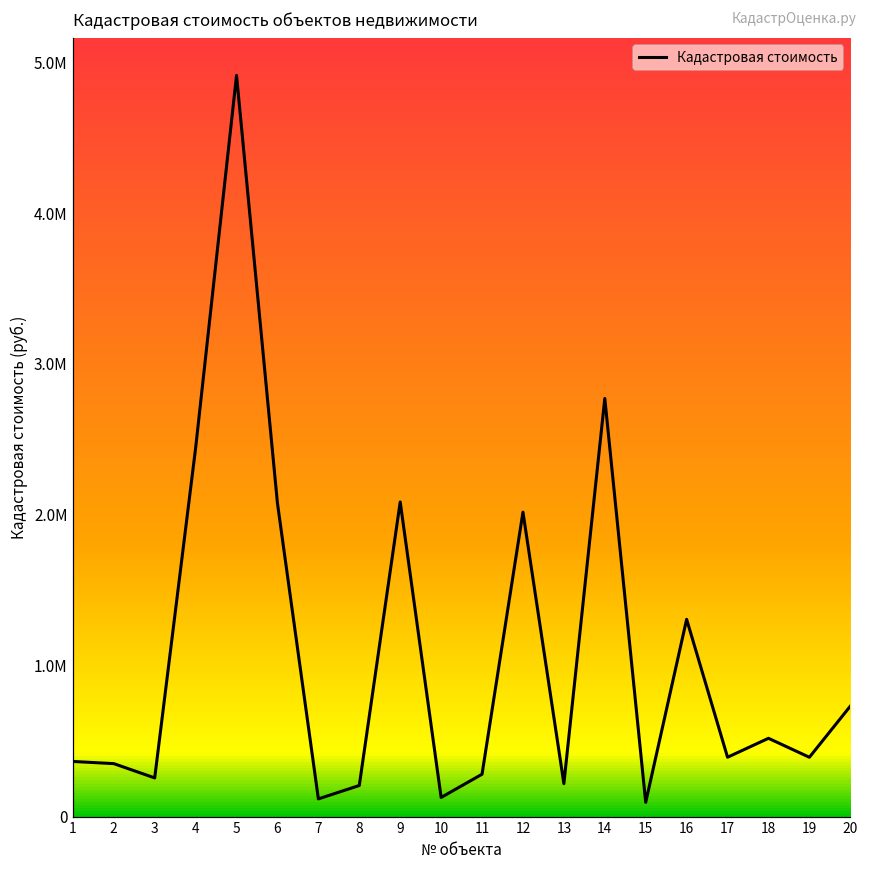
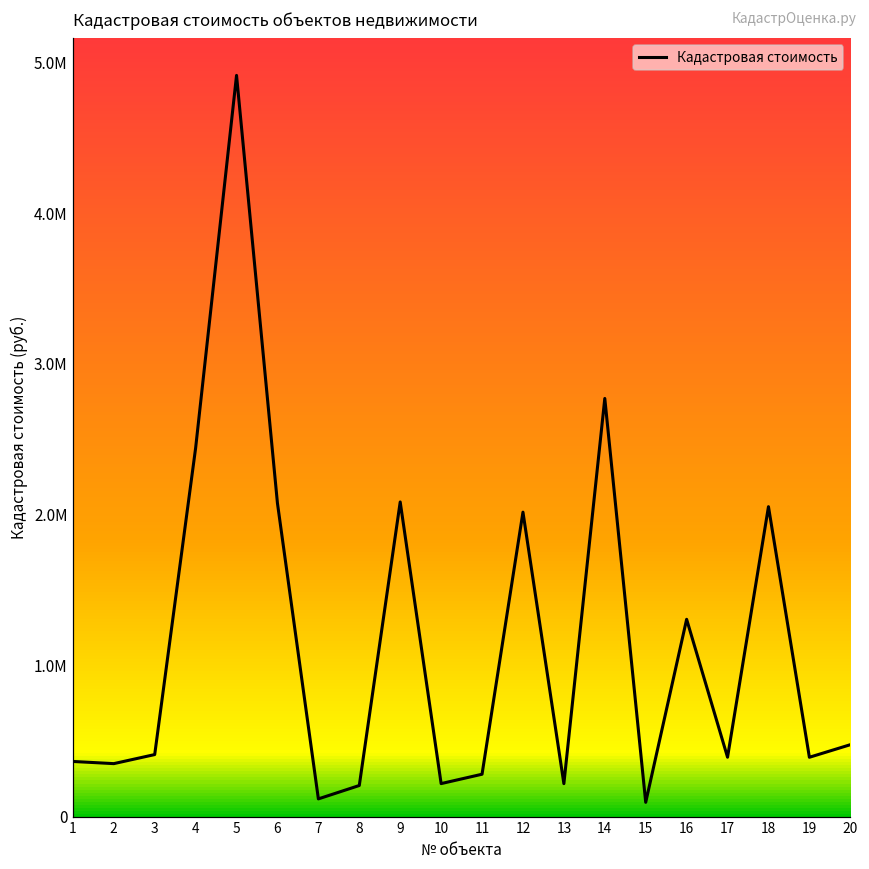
  {
    "1": 370000,
    "2": 350000,
-   "3": 260000,
+   "3": 410000,
    "4": 2440000,
    "5": 4910000,
    "6": 2080000,
    "7": 120000,
    "8": 210000,
    "9": 2090000,
-   "10": 130000,
+   "10": 220000,
    "11": 280000,
    "12": 2020000,
    "13": 220000,
    "14": 2770000,
    "15": 100000,
    "16": 1310000,
    "17": 390000,
-   "18": 520000,
+   "18": 2050000,
    "19": 390000,
-   "20": 730000
+   "20": 480000
  }
